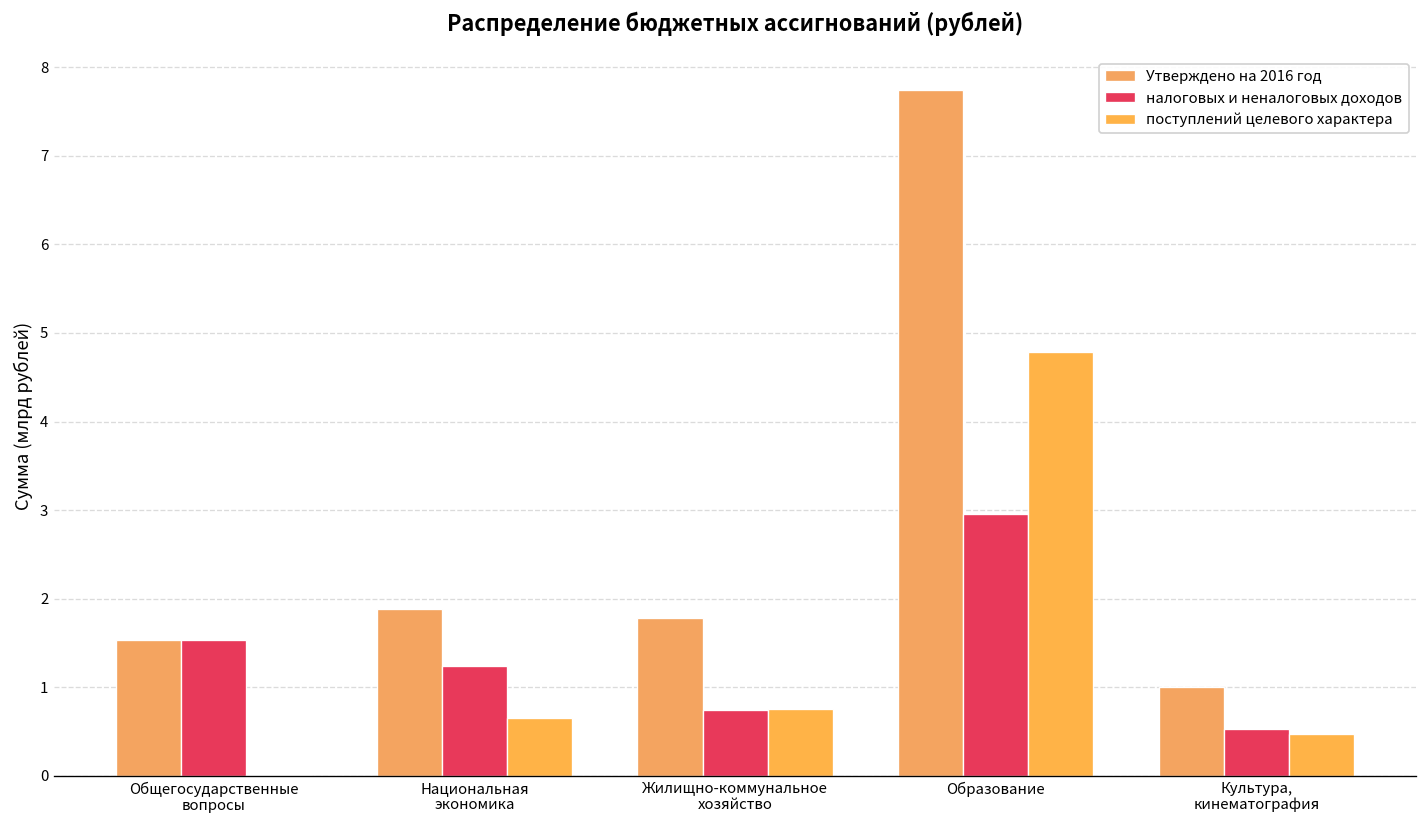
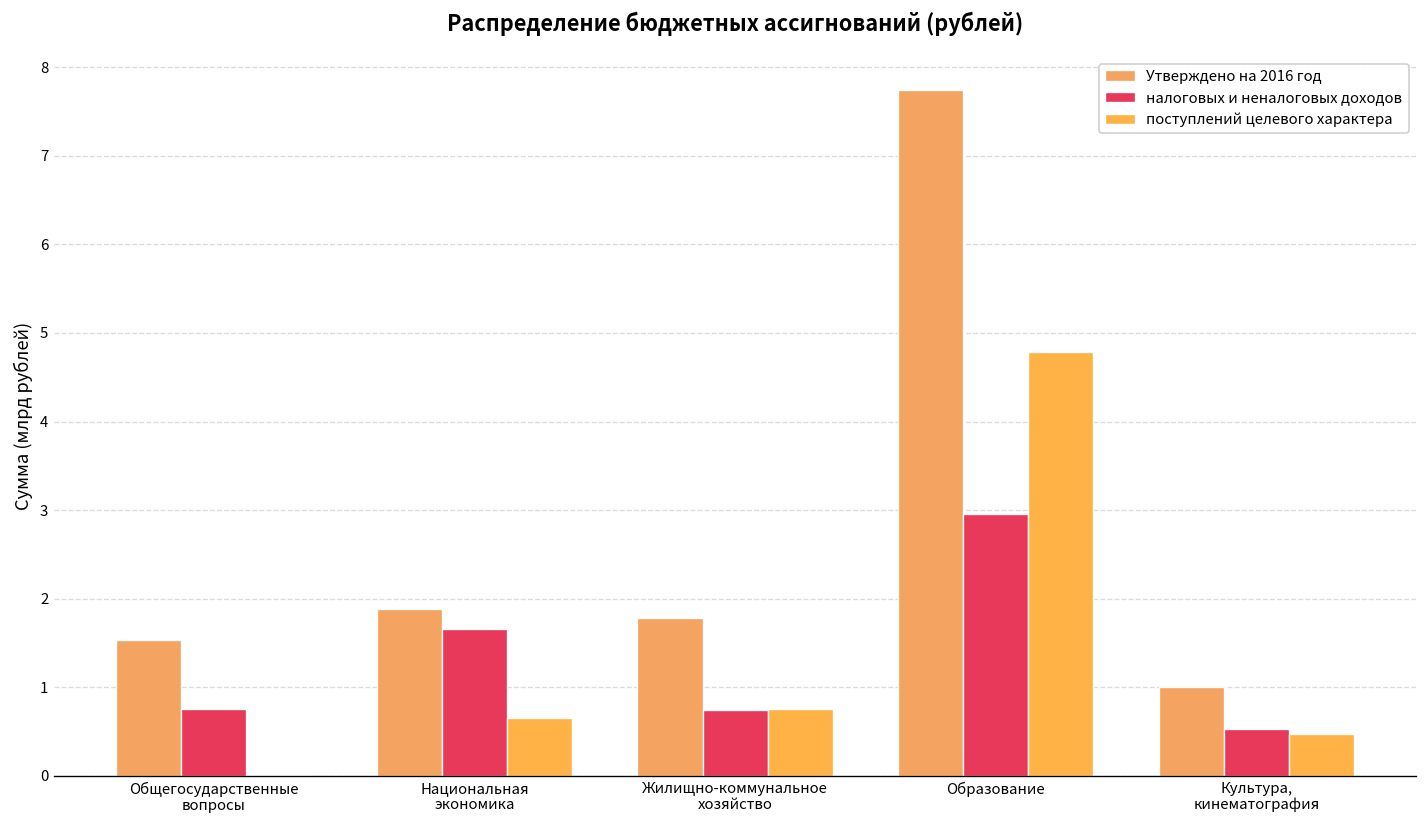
  {
    "налоговых и неналоговых доходов": {
-     "Общегосударственные вопросы": 1.5,
-     "Национальная экономика": 1.2,
+     "Общегосударственные вопросы": 0.8,
+     "Национальная экономика": 1.7,
      "Жилищно-коммунальное хозяйство": 0.7,
      "Образование": 3.0,
      "Культура, кинематография": 0.5
    }
  }
